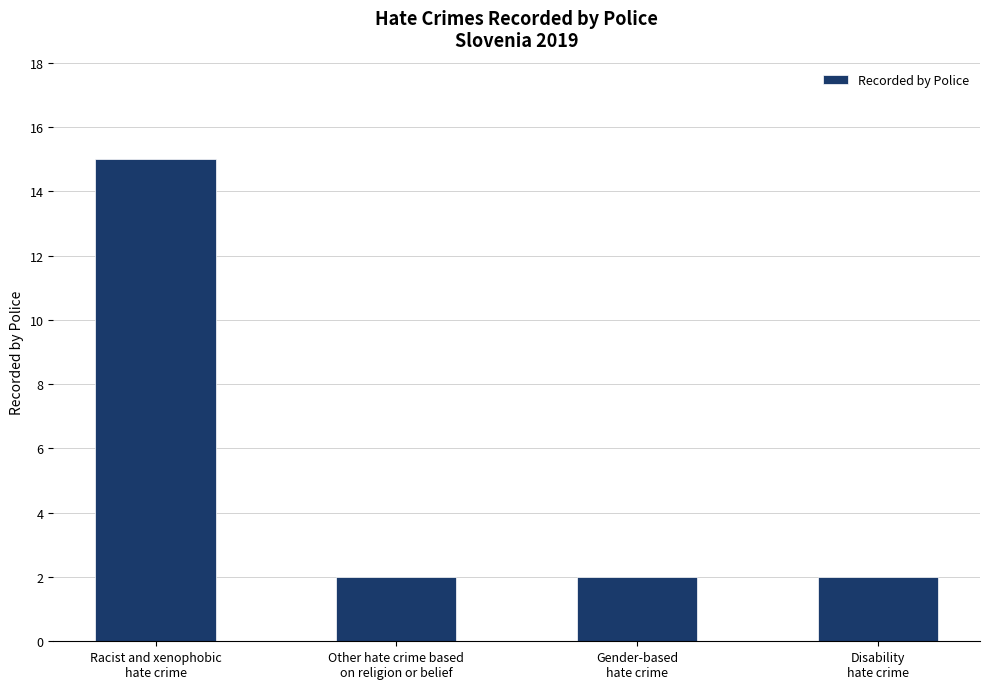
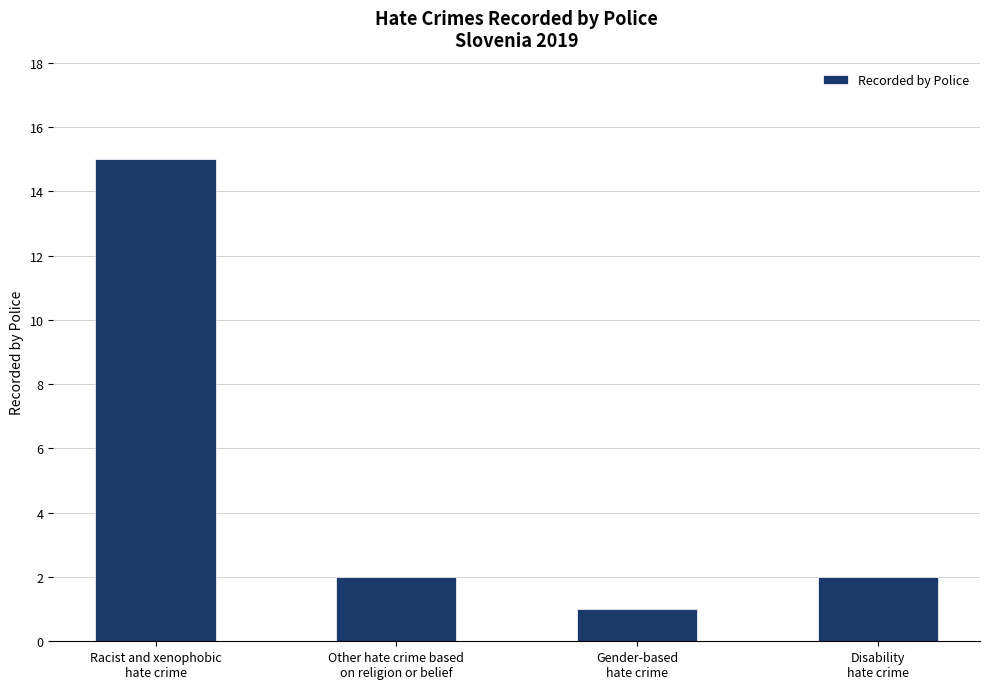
  {
    "Racist and xenophobic hate crime": 15,
    "Other hate crime based on religion or belief": 2,
-   "Gender-based hate crime": 2,
+   "Gender-based hate crime": 1,
    "Disability hate crime": 2
  }
